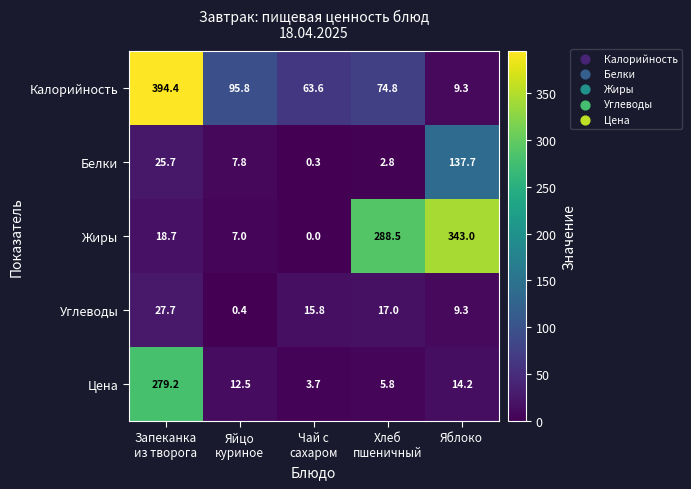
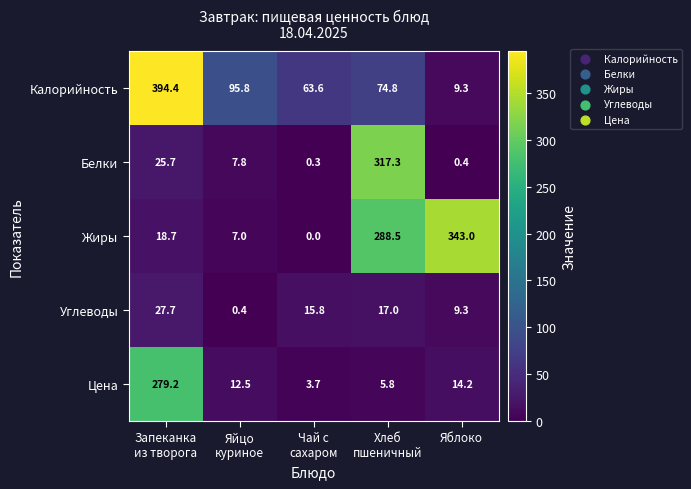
  {
    "Калорийность": {
      "Запеканка из творога": 394.4,
      "Яйцо куриное": 95.8,
      "Чай с сахаром": 63.6,
      "Хлеб пшеничный": 74.8,
      "Яблоко": 9.3
    },
    "Белки": {
      "Запеканка из творога": 25.7,
      "Яйцо куриное": 7.8,
      "Чай с сахаром": 0.3,
-     "Хлеб пшеничный": 2.8,
-     "Яблоко": 137.7
+     "Хлеб пшеничный": 317.3,
+     "Яблоко": 0.4
    },
    "Жиры": {
      "Запеканка из творога": 18.7,
      "Яйцо куриное": 7.0,
      "Чай с сахаром": 0.0,
      "Хлеб пшеничный": 288.5,
      "Яблоко": 343.0
    },
    "Углеводы": {
      "Запеканка из творога": 27.7,
      "Яйцо куриное": 0.4,
      "Чай с сахаром": 15.8,
      "Хлеб пшеничный": 17.0,
      "Яблоко": 9.3
    },
    "Цена": {
      "Запеканка из творога": 279.2,
      "Яйцо куриное": 12.5,
      "Чай с сахаром": 3.7,
      "Хлеб пшеничный": 5.8,
      "Яблоко": 14.2
    }
  }
